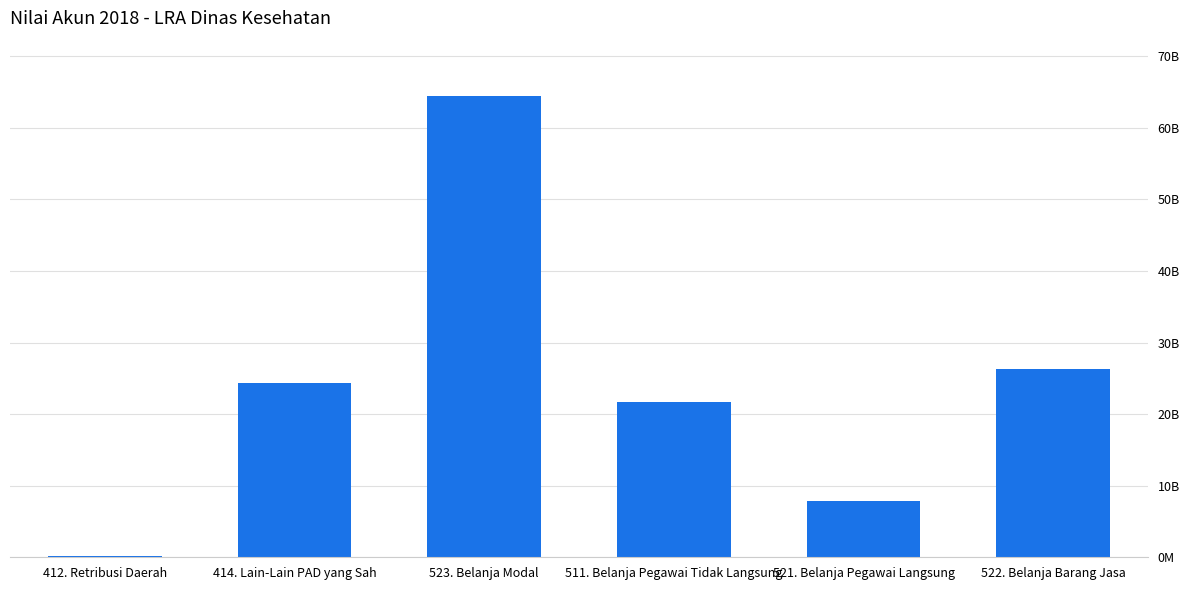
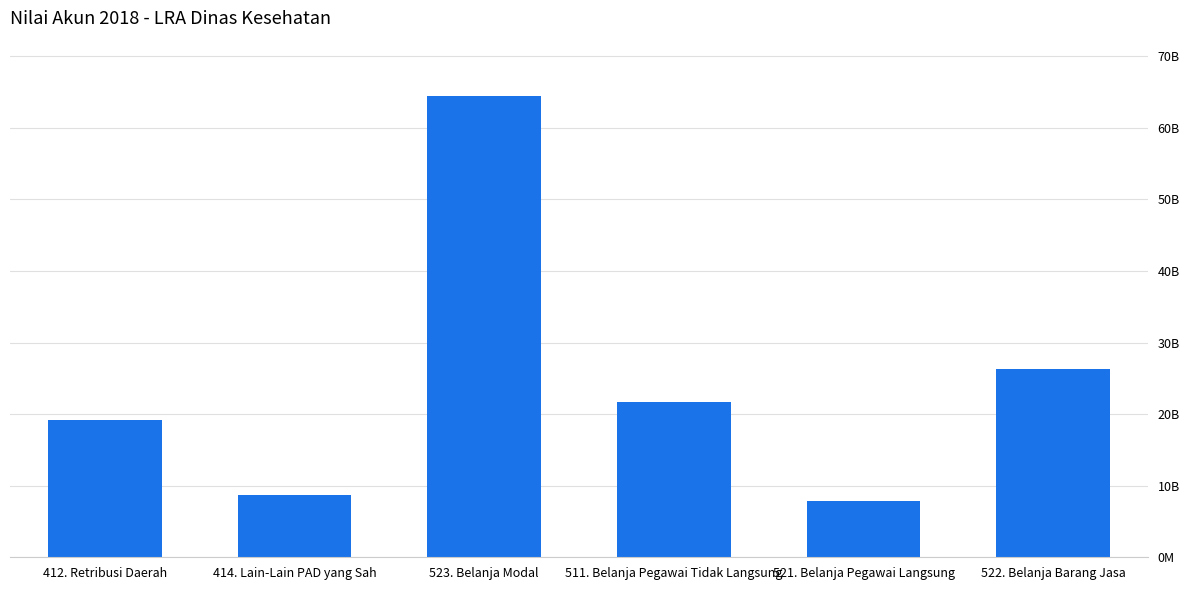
  {
-   "412. Retribusi Daerah": 0,
-   "414. Lain-Lain PAD yang Sah": 24000000000,
+   "412. Retribusi Daerah": 19000000000,
+   "414. Lain-Lain PAD yang Sah": 9000000000,
    "523. Belanja Modal": 64000000000,
    "511. Belanja Pegawai Tidak Langsung": 22000000000,
    "521. Belanja Pegawai Langsung": 8000000000,
    "522. Belanja Barang Jasa": 26000000000
  }
